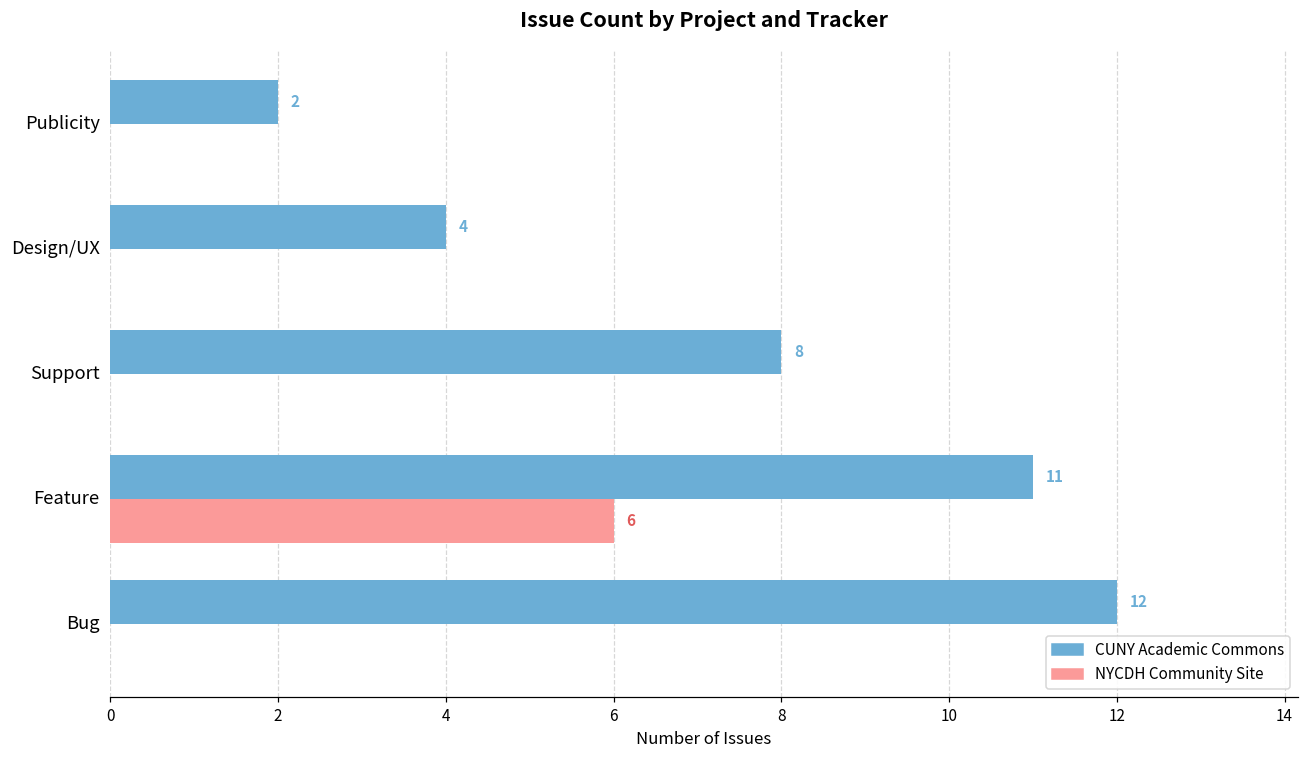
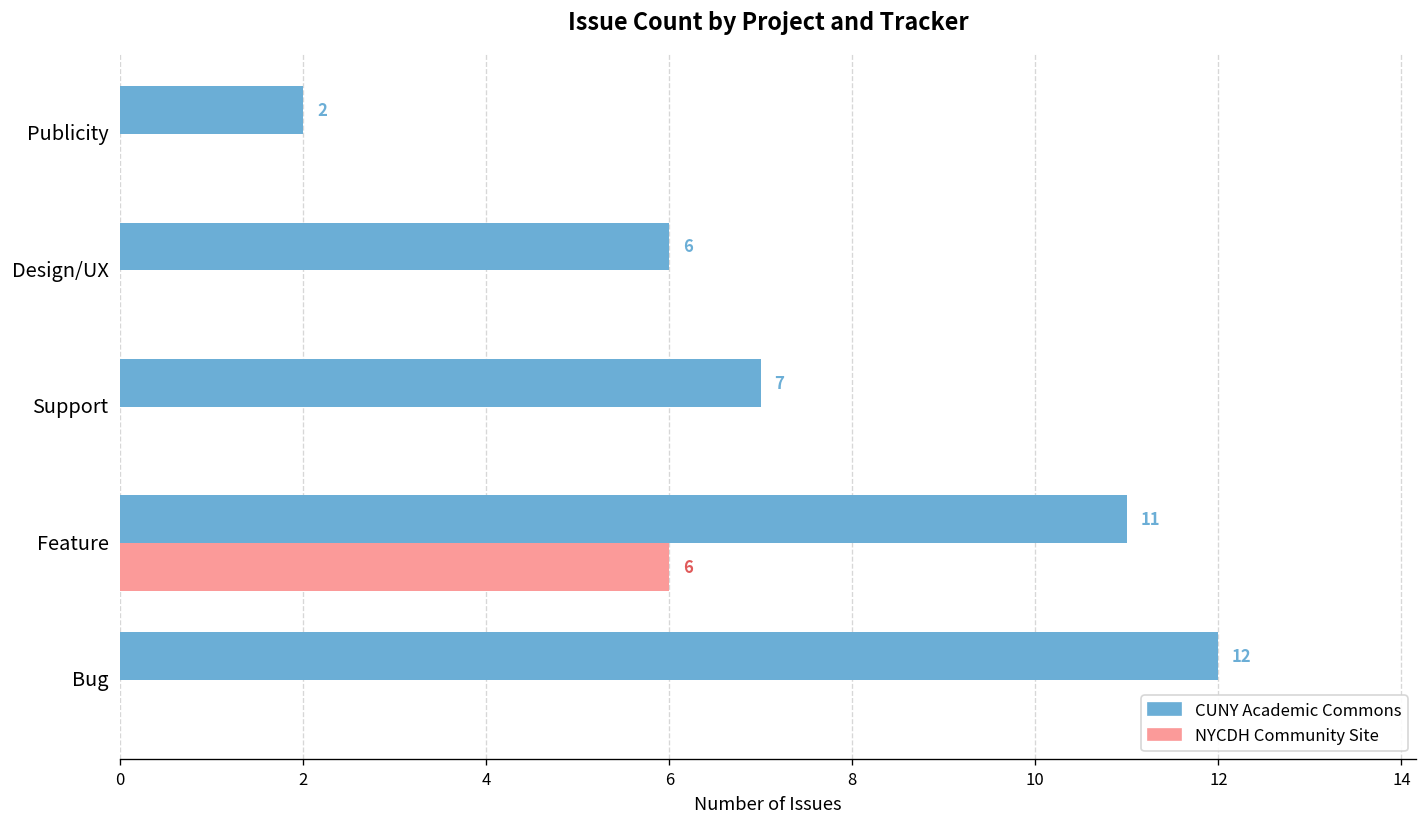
  {
    "CUNY Academic Commons": {
      "Publicity": 2,
-     "Design/UX": 4,
-     "Support": 8,
+     "Design/UX": 6,
+     "Support": 7,
      "Feature": 11,
      "Bug": 12
    },
    "NYCDH Community Site": {
      "Feature": 6
    }
  }
